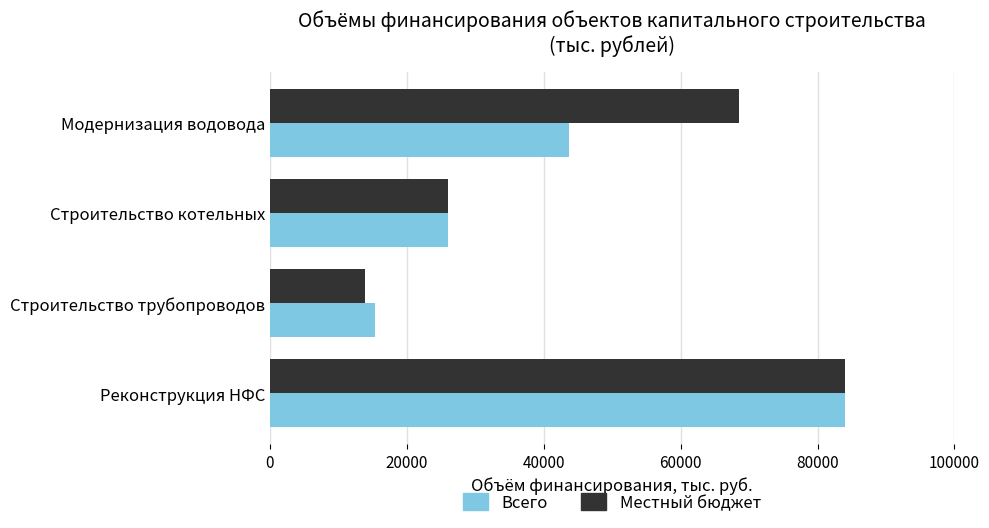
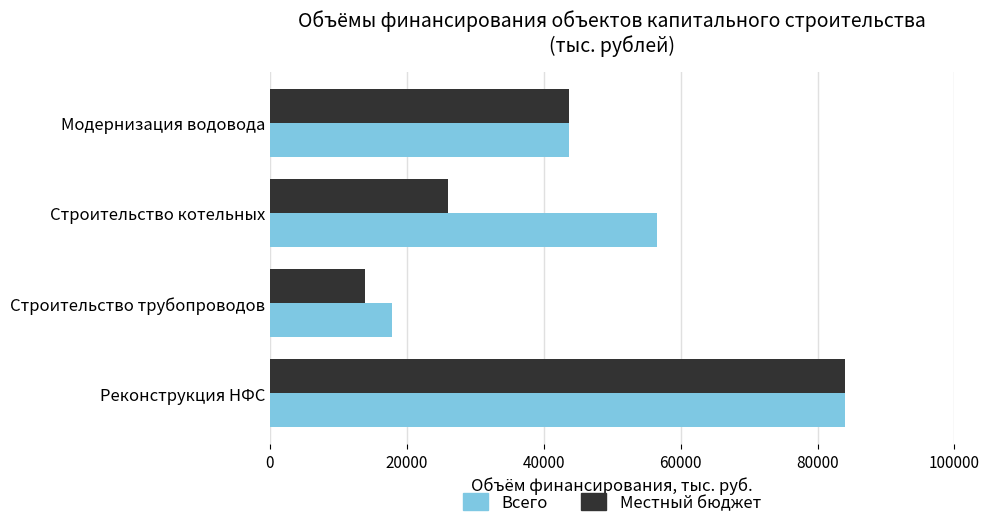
  {
    "Всего": {
      "Модернизация водовода": 44000,
-     "Строительство котельных": 26000,
-     "Строительство трубопроводов": 15000,
+     "Строительство котельных": 57000,
+     "Строительство трубопроводов": 18000,
      "Реконструкция НФС": 84000
    },
    "Местный бюджет": {
-     "Модернизация водовода": 69000,
+     "Модернизация водовода": 44000,
      "Строительство котельных": 26000,
      "Строительство трубопроводов": 14000,
      "Реконструкция НФС": 84000
    }
  }
